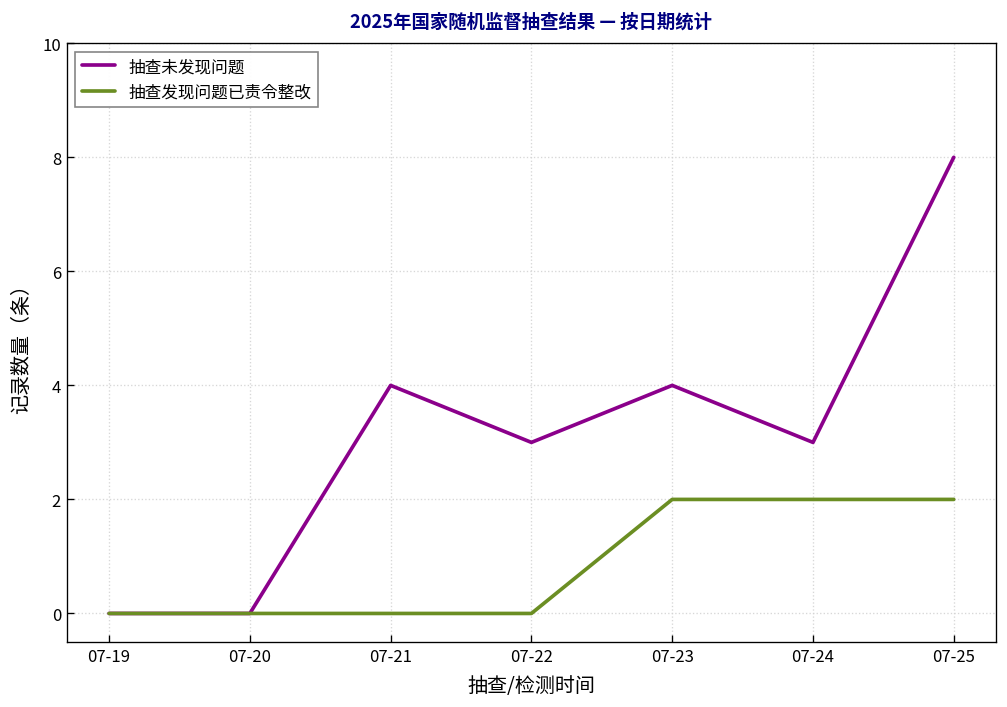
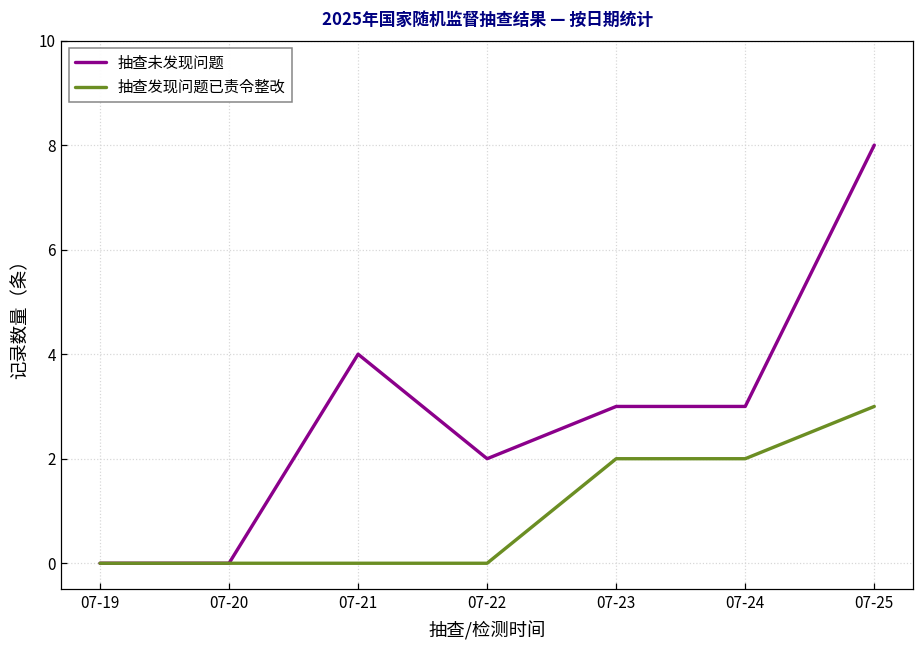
  {
    "抽查未发现问题": {
      "07-21": 4,
-     "07-22": 3,
-     "07-23": 4,
+     "07-22": 2,
+     "07-23": 3,
      "07-24": 3,
      "07-25": 8
    },
    "抽查发现问题已责令整改": {
      "07-21": 0,
      "07-22": 0,
      "07-23": 2,
      "07-24": 2,
-     "07-25": 2
+     "07-25": 3
    }
  }
